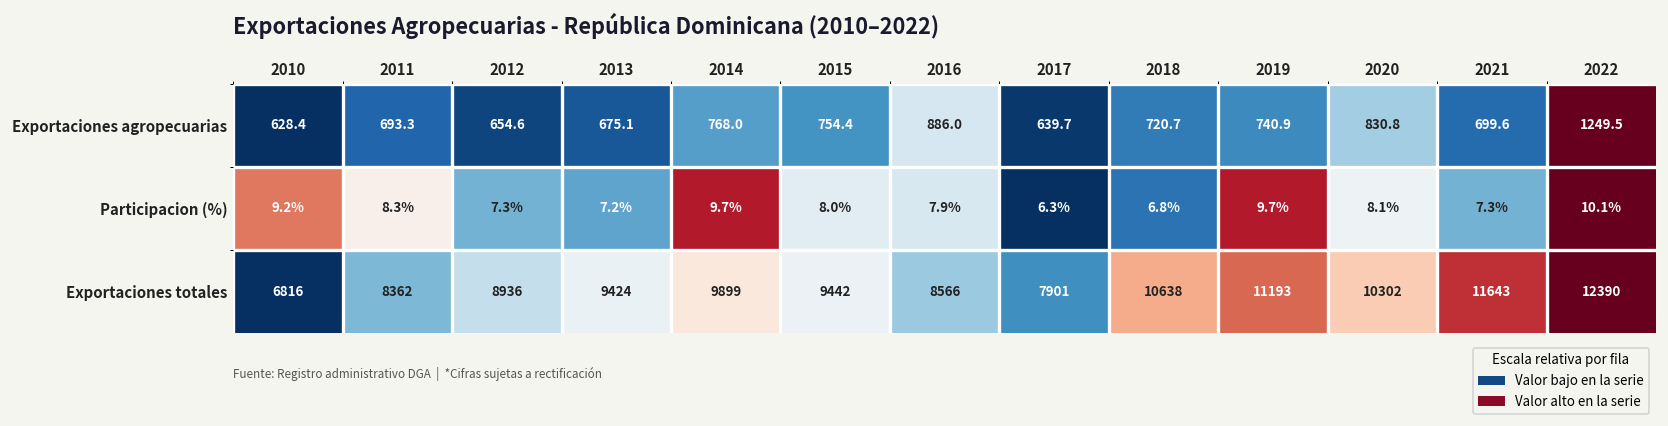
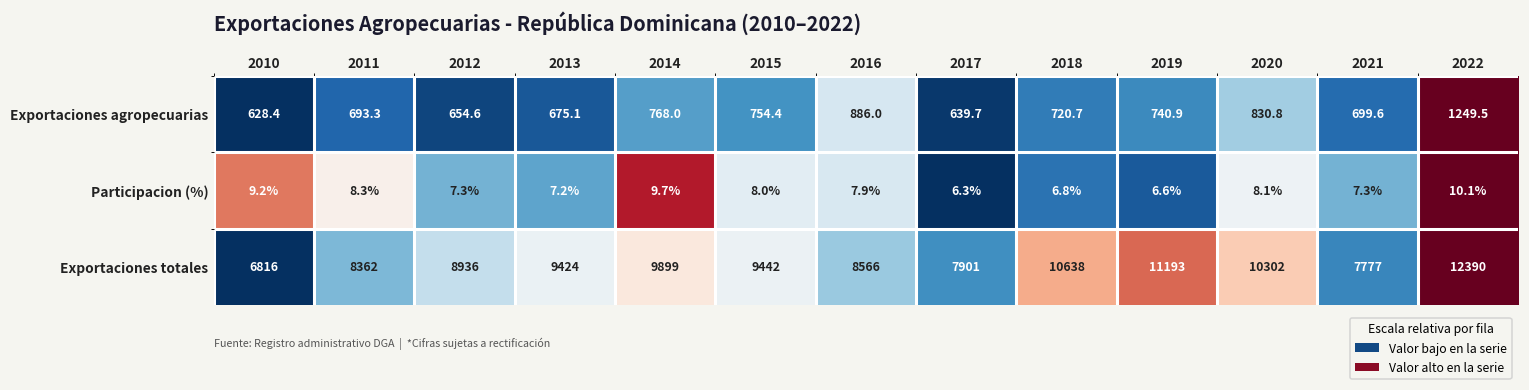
  {
    "Exportaciones agropecuarias": {
      "2010": "628.4",
      "2011": "693.3",
      "2012": "654.6",
      "2013": "675.1",
      "2014": "768.0",
      "2015": "754.4",
      "2016": "886.0",
      "2017": "639.7",
      "2018": "720.7",
      "2019": "740.9",
      "2020": "830.8",
      "2021": "699.6",
      "2022": "1249.5"
    },
    "Participacion (%)": {
      "2010": "9.2%",
      "2011": "8.3%",
      "2012": "7.3%",
      "2013": "7.2%",
      "2014": "9.7%",
      "2015": "8.0%",
      "2016": "7.9%",
      "2017": "6.3%",
      "2018": "6.8%",
-     "2019": "9.7%",
+     "2019": "6.6%",
      "2020": "8.1%",
      "2021": "7.3%",
      "2022": "10.1%"
    },
    "Exportaciones totales": {
      "2010": "6816",
      "2011": "8362",
      "2012": "8936",
      "2013": "9424",
      "2014": "9899",
      "2015": "9442",
      "2016": "8566",
      "2017": "7901",
      "2018": "10638",
      "2019": "11193",
      "2020": "10302",
-     "2021": "11643",
+     "2021": "7777",
      "2022": "12390"
    }
  }
